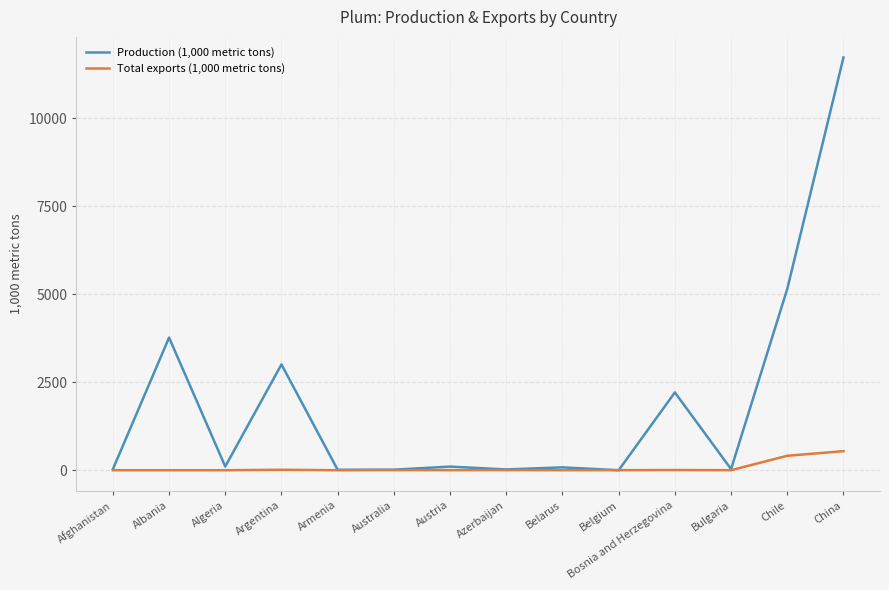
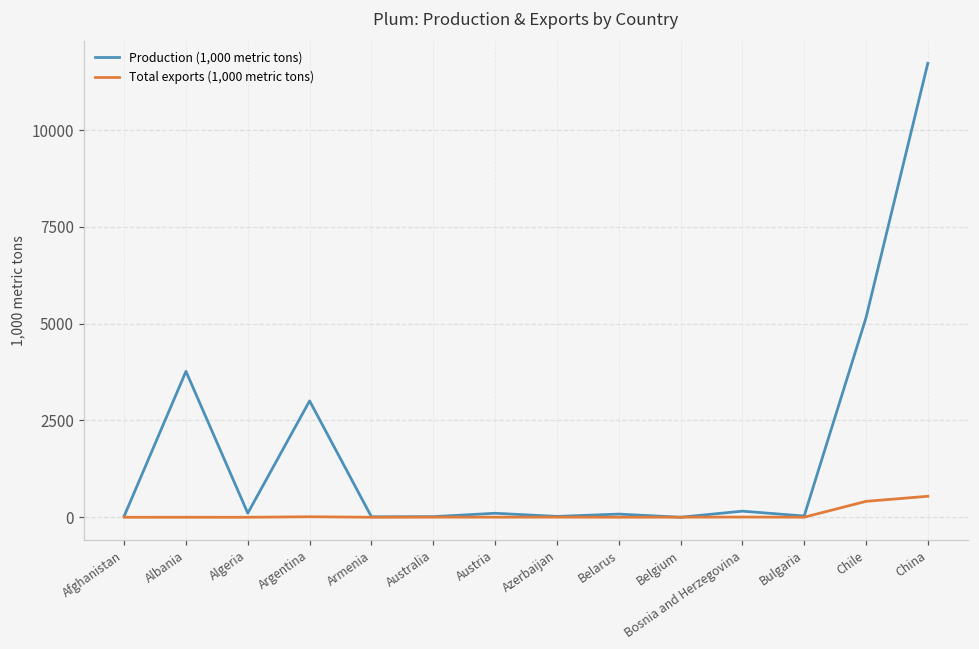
  {
    "Production (1,000 metric tons)": {
      "Albania": 3800,
      "Algeria": 100,
      "Argentina": 3000,
      "Austria": 100,
      "Belarus": 100,
-     "Bosnia and Herzegovina": 2200,
+     "Bosnia and Herzegovina": 200,
      "Chile": 5200,
      "China": 11700
    },
    "Total exports (1,000 metric tons)": {
      "Albania": 0,
      "Algeria": 0,
      "Argentina": 0,
      "Austria": 0,
      "Belarus": 0,
      "Bosnia and Herzegovina": 0,
      "Chile": 400,
      "China": 500
    }
  }
